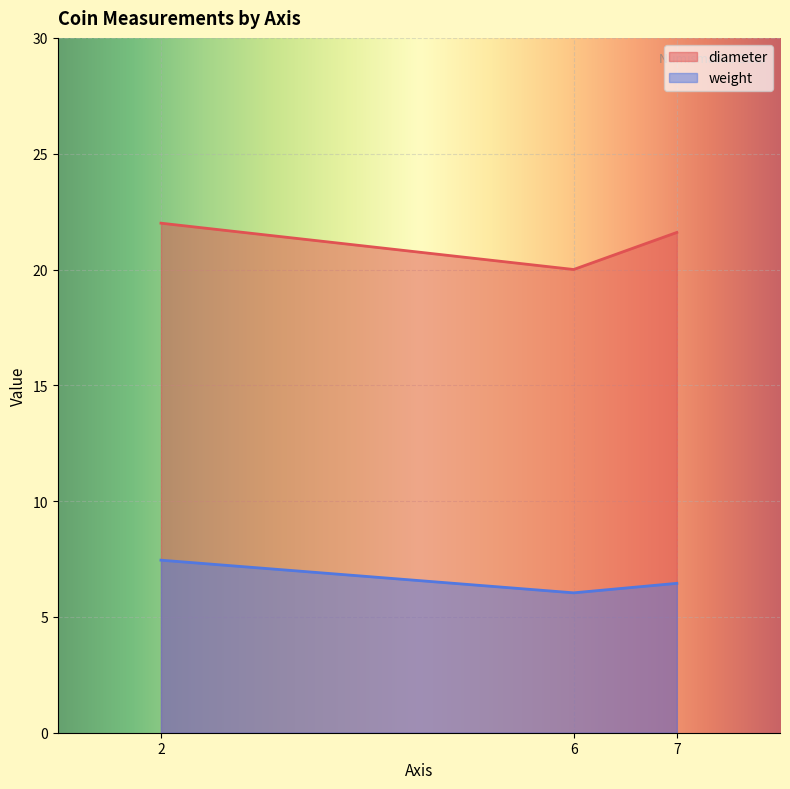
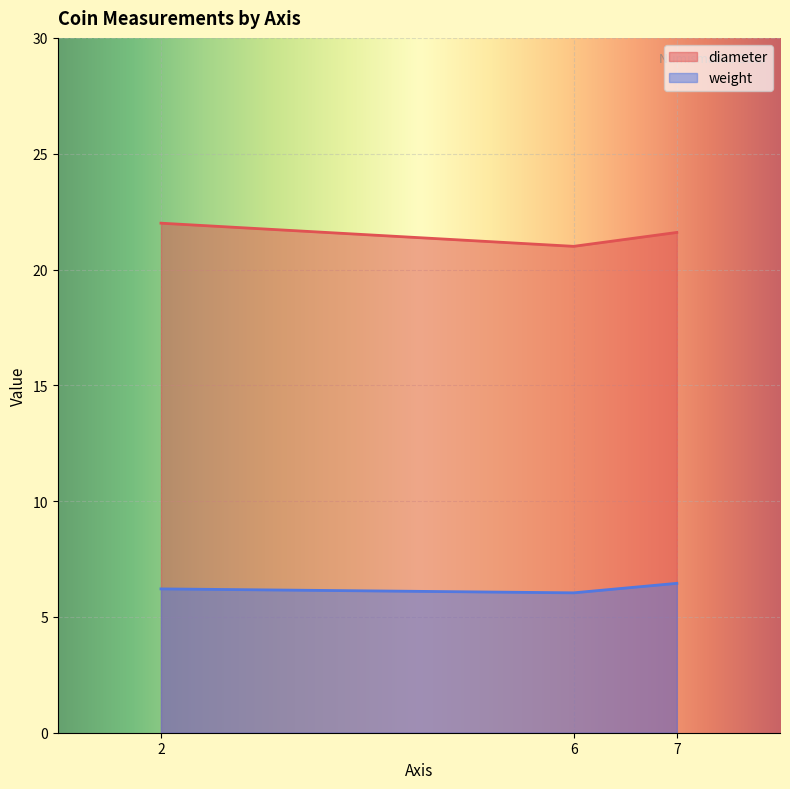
  {
    "diameter": {
      "2": 22,
-     "6": 20,
+     "6": 21,
      "7": 21.6
    },
    "weight": {
-     "2": 7.5,
+     "2": 6.2,
      "6": 6.0,
      "7": 6.5
    }
  }
